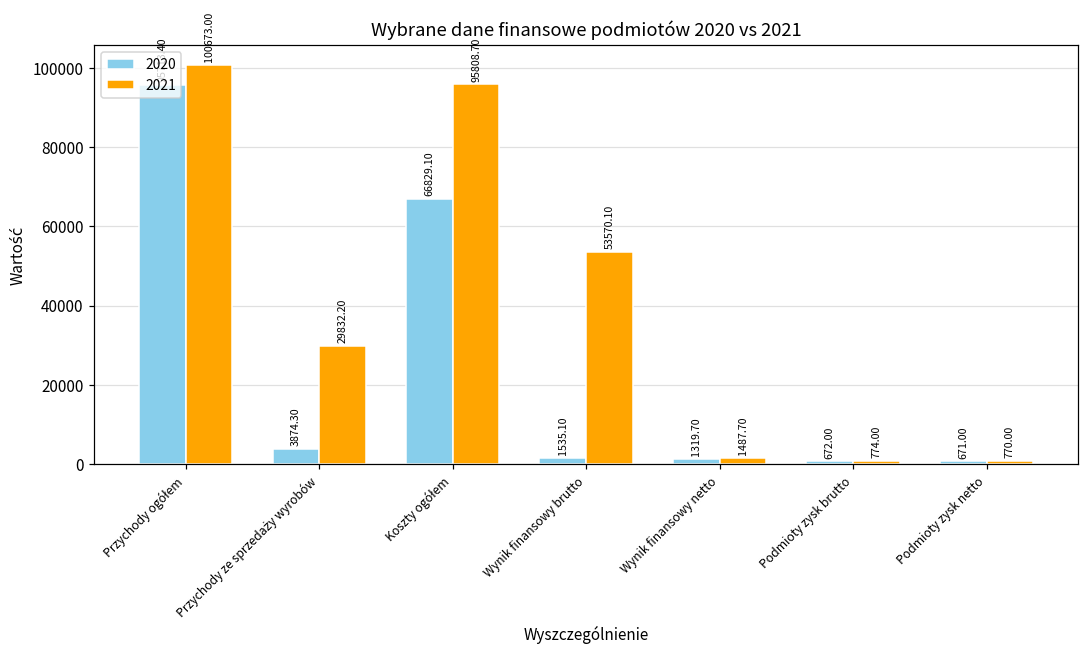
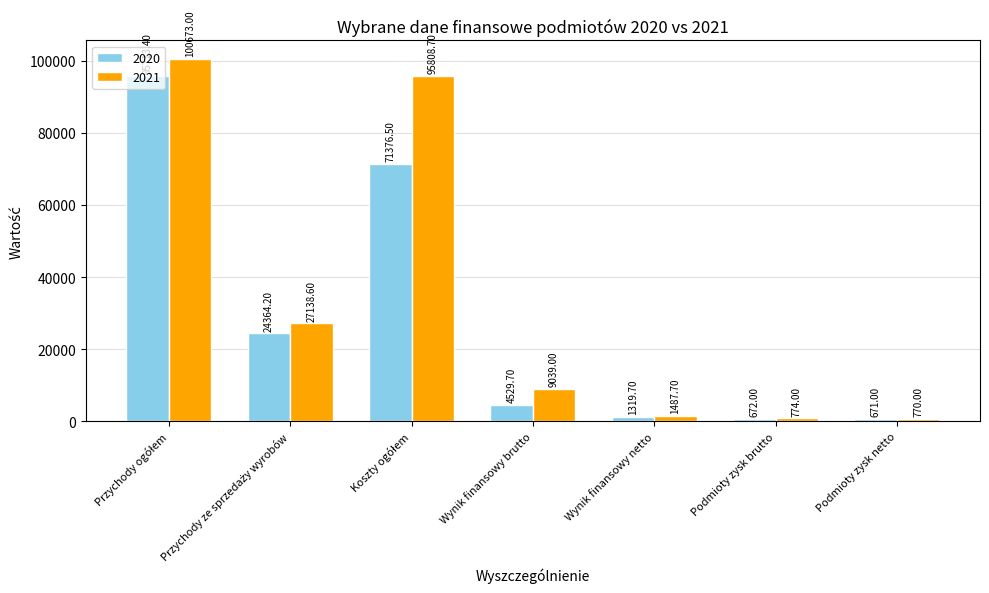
  {
    "2020": {
-     "Przychody ze sprzedaży wyrobów": 3874.30,
-     "Koszty ogółem": 66829.10,
-     "Wynik finansowy brutto": 1535.10,
+     "Przychody ze sprzedaży wyrobów": 24364.20,
+     "Koszty ogółem": 71376.50,
+     "Wynik finansowy brutto": 4529.70,
      "Wynik finansowy netto": 1319.70,
      "Podmioty zysk brutto": 672.00,
      "Podmioty zysk netto": 671.00
    },
    "2021": {
      "Przychody ogółem": 100673.00,
-     "Przychody ze sprzedaży wyrobów": 29832.20,
+     "Przychody ze sprzedaży wyrobów": 27138.60,
      "Koszty ogółem": 95808.70,
-     "Wynik finansowy brutto": 53570.10,
+     "Wynik finansowy brutto": 9039.00,
      "Wynik finansowy netto": 1487.70,
      "Podmioty zysk brutto": 774.00,
      "Podmioty zysk netto": 770.00
    }
  }
